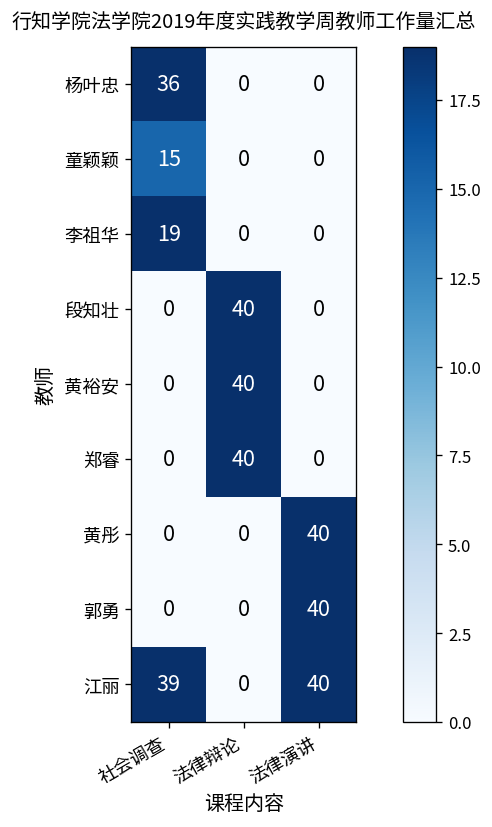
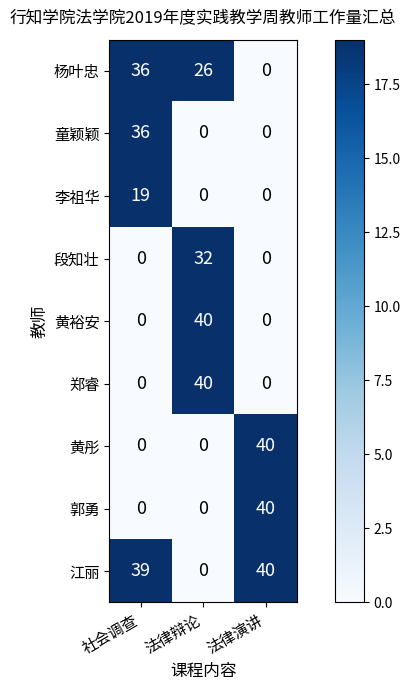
  {
    "杨叶忠": {
      "社会调查": 36,
-     "法律辩论": 0,
+     "法律辩论": 26,
      "法律演讲": 0
    },
    "童颖颖": {
-     "社会调查": 15,
+     "社会调查": 36,
      "法律辩论": 0,
      "法律演讲": 0
    },
    "李祖华": {
      "社会调查": 19,
      "法律辩论": 0,
      "法律演讲": 0
    },
    "段知壮": {
      "社会调查": 0,
-     "法律辩论": 40,
+     "法律辩论": 32,
      "法律演讲": 0
    },
    "黄裕安": {
      "社会调查": 0,
      "法律辩论": 40,
      "法律演讲": 0
    },
    "郑睿": {
      "社会调查": 0,
      "法律辩论": 40,
      "法律演讲": 0
    },
    "黄彤": {
      "社会调查": 0,
      "法律辩论": 0,
      "法律演讲": 40
    },
    "郭勇": {
      "社会调查": 0,
      "法律辩论": 0,
      "法律演讲": 40
    },
    "江丽": {
      "社会调查": 39,
      "法律辩论": 0,
      "法律演讲": 40
    }
  }
